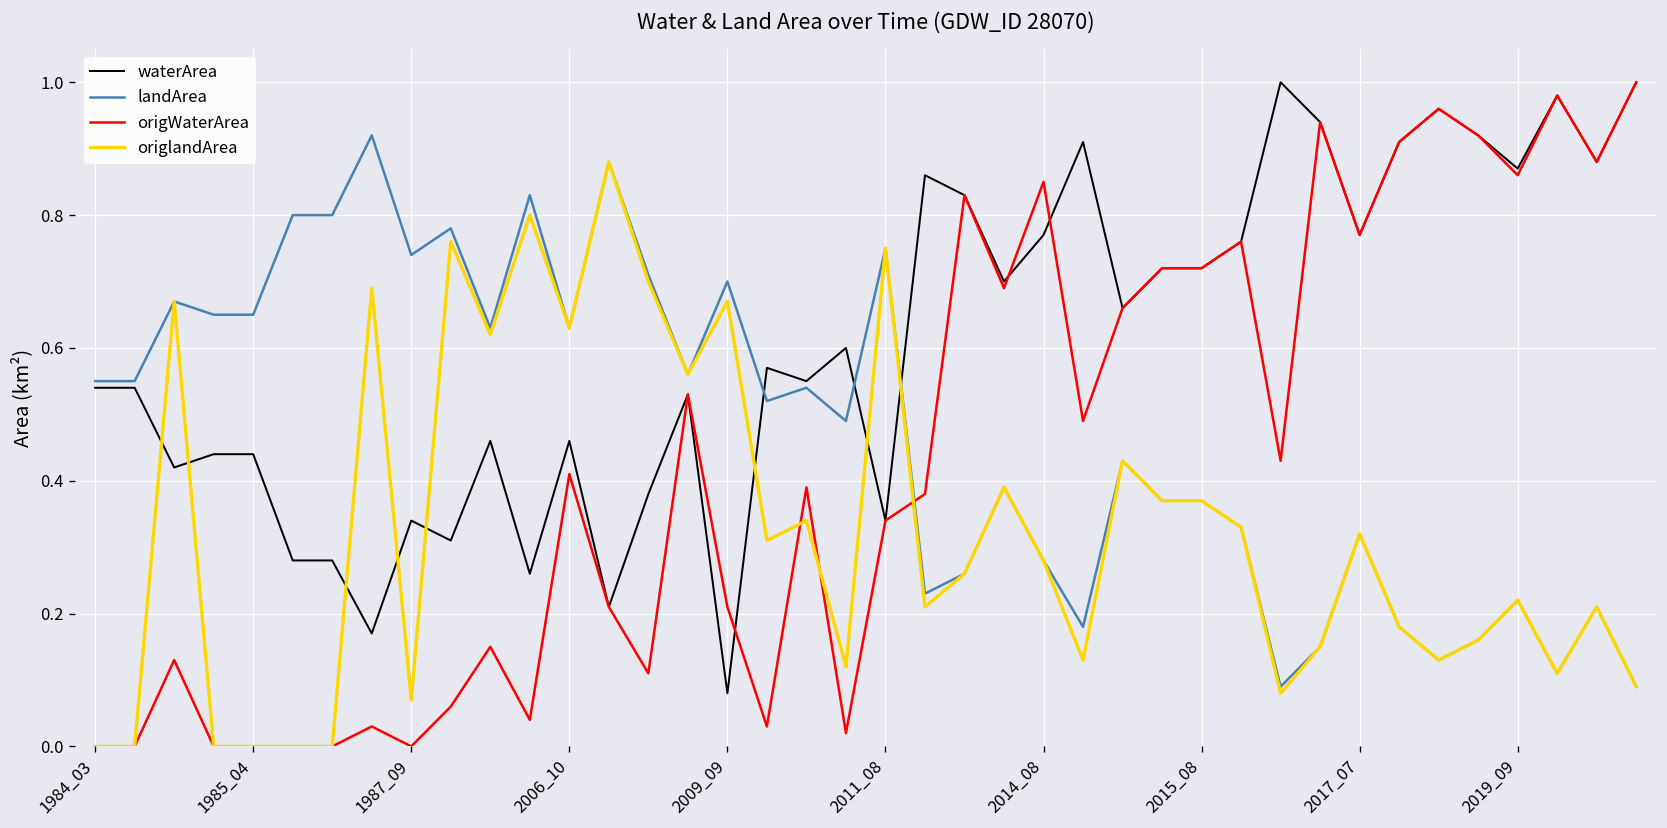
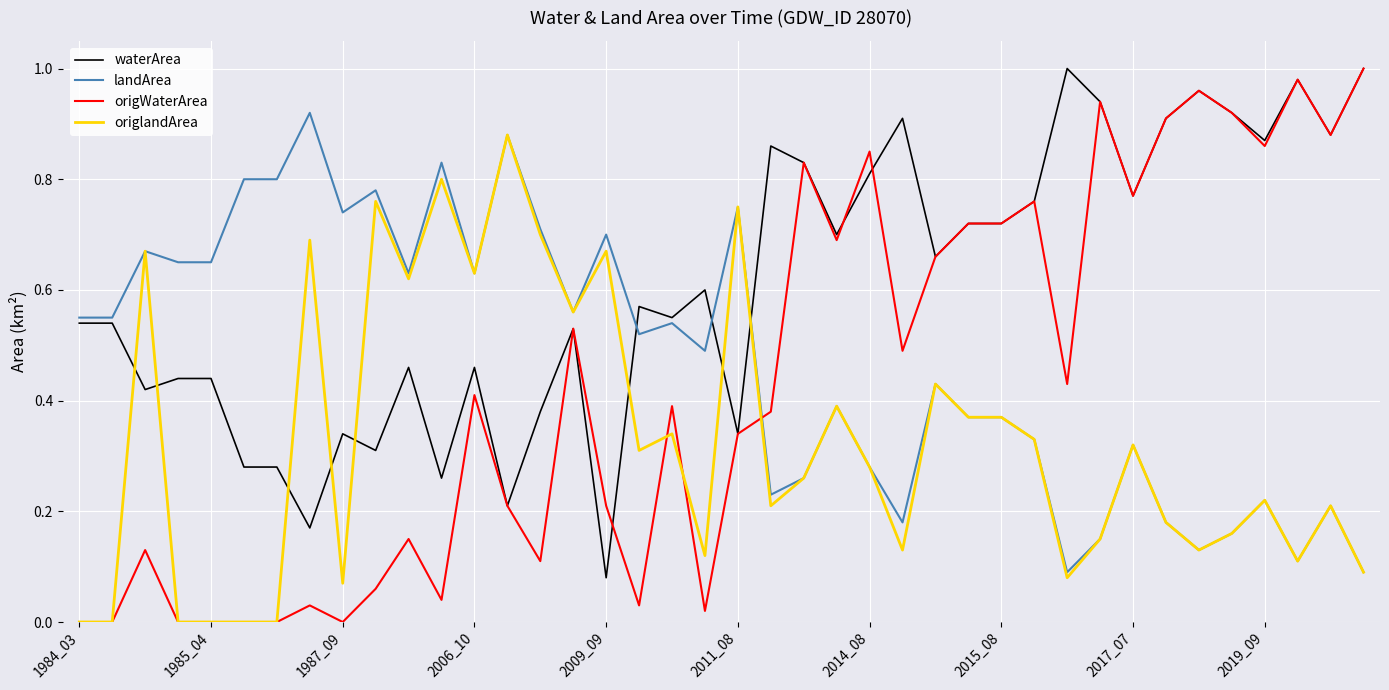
  {
    "waterArea": {
      "2009_09": 0.08,
-     "2014_08": 0.77
+     "2014_08": 0.81
    },
    "landArea": {
      "2009_09": 0.70
    },
    "origWaterArea": {
      "2009_09": 0.21,
      "2014_08": 0.85
    },
    "origlandArea": {
      "2009_09": 0.67
    }
  }
